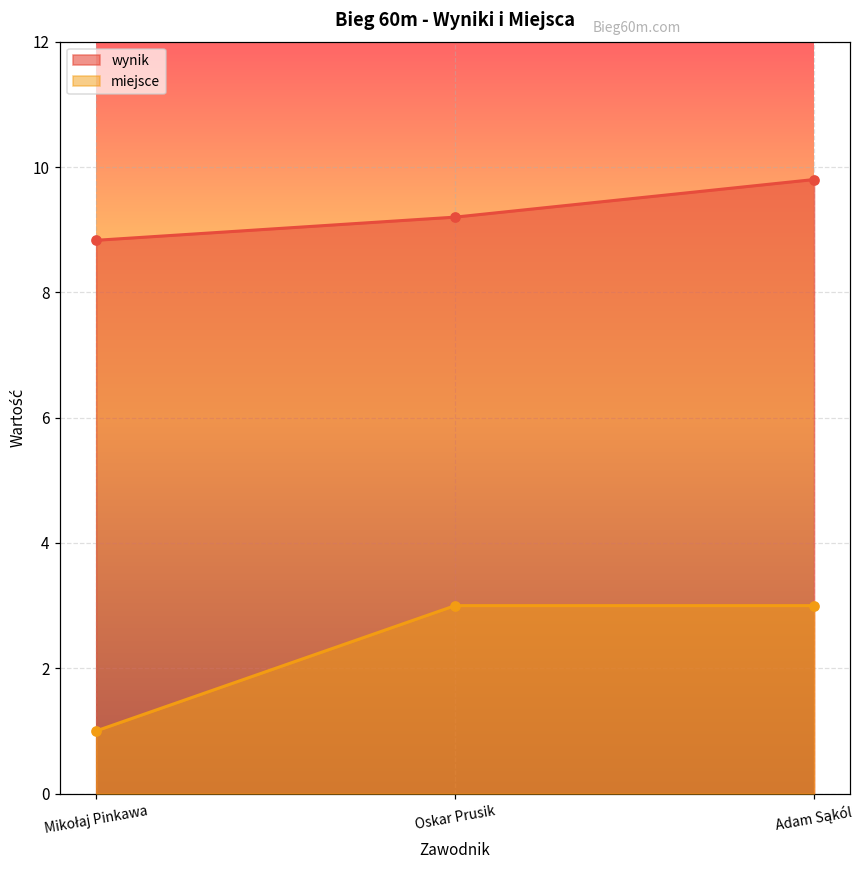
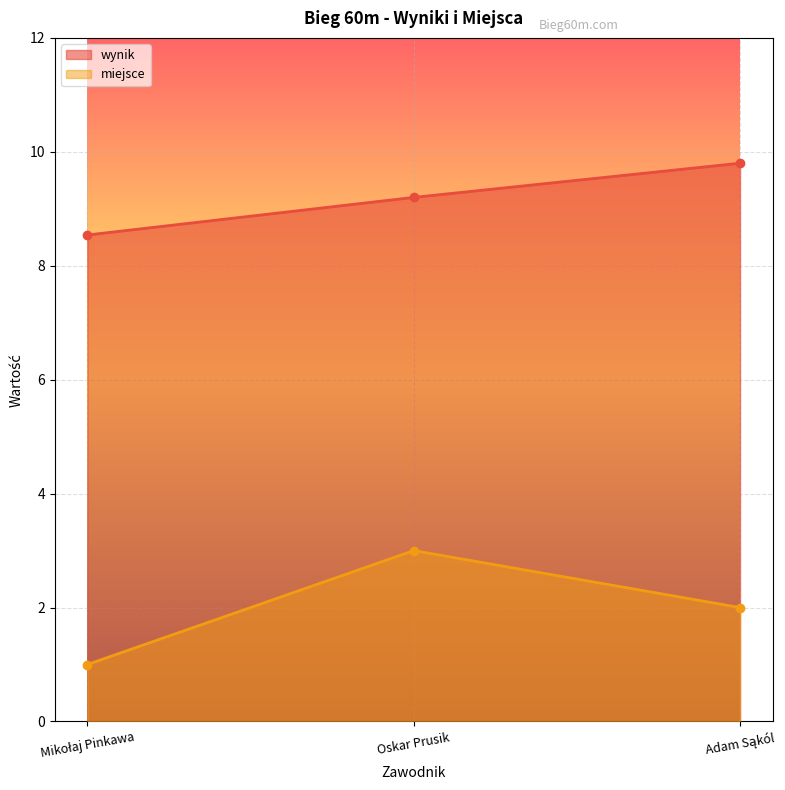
  {
    "wynik": {
-     "Mikołaj Pinkawa": 8.8,
+     "Mikołaj Pinkawa": 8.5,
      "Oskar Prusik": 9.2,
      "Adam Sąkól": 9.8
    },
    "miejsce": {
      "Mikołaj Pinkawa": 1,
      "Oskar Prusik": 3,
-     "Adam Sąkól": 3
+     "Adam Sąkól": 2
    }
  }
